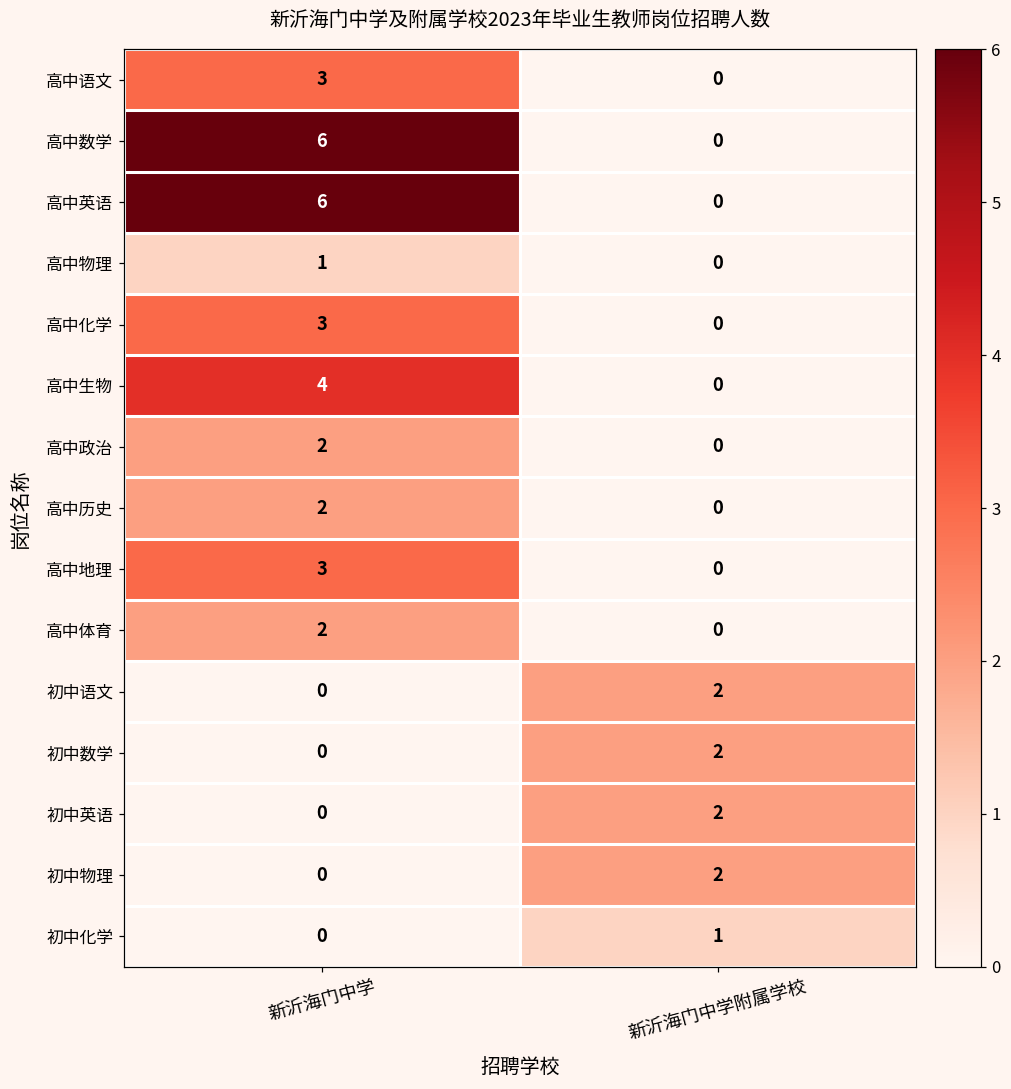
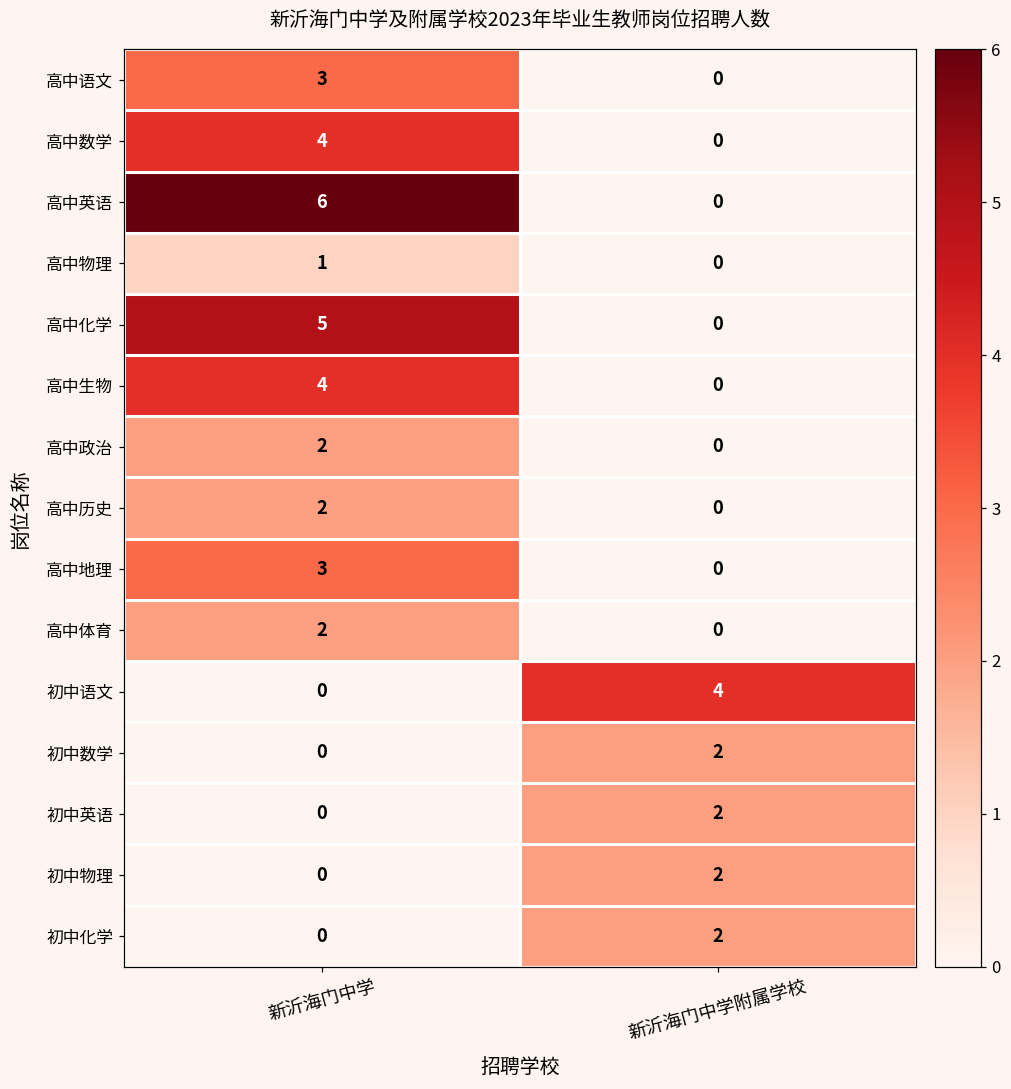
  {
    "高中语文": {
      "新沂海门中学": 3,
      "新沂海门中学附属学校": 0
    },
    "高中数学": {
-     "新沂海门中学": 6,
+     "新沂海门中学": 4,
      "新沂海门中学附属学校": 0
    },
    "高中英语": {
      "新沂海门中学": 6,
      "新沂海门中学附属学校": 0
    },
    "高中物理": {
      "新沂海门中学": 1,
      "新沂海门中学附属学校": 0
    },
    "高中化学": {
-     "新沂海门中学": 3,
+     "新沂海门中学": 5,
      "新沂海门中学附属学校": 0
    },
    "高中生物": {
      "新沂海门中学": 4,
      "新沂海门中学附属学校": 0
    },
    "高中政治": {
      "新沂海门中学": 2,
      "新沂海门中学附属学校": 0
    },
    "高中历史": {
      "新沂海门中学": 2,
      "新沂海门中学附属学校": 0
    },
    "高中地理": {
      "新沂海门中学": 3,
      "新沂海门中学附属学校": 0
    },
    "高中体育": {
      "新沂海门中学": 2,
      "新沂海门中学附属学校": 0
    },
    "初中语文": {
      "新沂海门中学": 0,
-     "新沂海门中学附属学校": 2
+     "新沂海门中学附属学校": 4
    },
    "初中数学": {
      "新沂海门中学": 0,
      "新沂海门中学附属学校": 2
    },
    "初中英语": {
      "新沂海门中学": 0,
      "新沂海门中学附属学校": 2
    },
    "初中物理": {
      "新沂海门中学": 0,
      "新沂海门中学附属学校": 2
    },
    "初中化学": {
      "新沂海门中学": 0,
-     "新沂海门中学附属学校": 1
+     "新沂海门中学附属学校": 2
    }
  }
